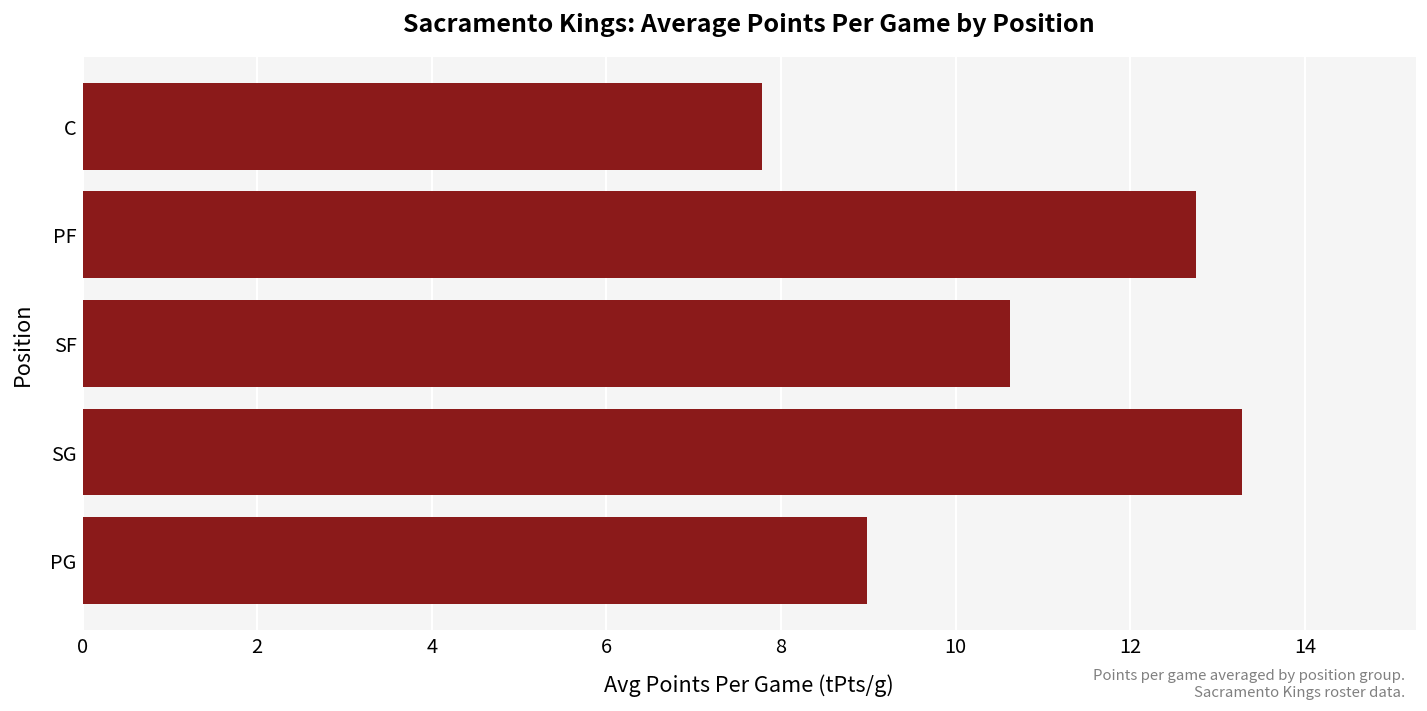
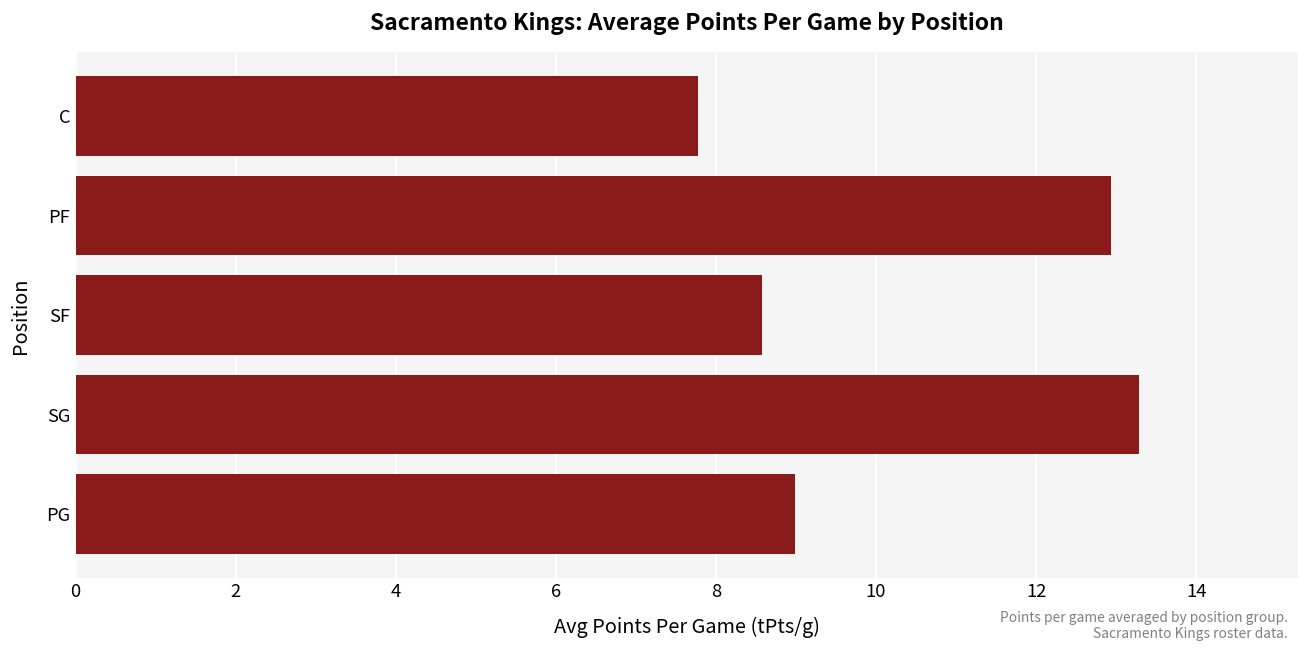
  {
    "C": 7.8,
-   "PF": 12.8,
-   "SF": 10.6,
+   "PF": 12.9,
+   "SF": 8.6,
    "SG": 13.3,
    "PG": 9.0
  }
